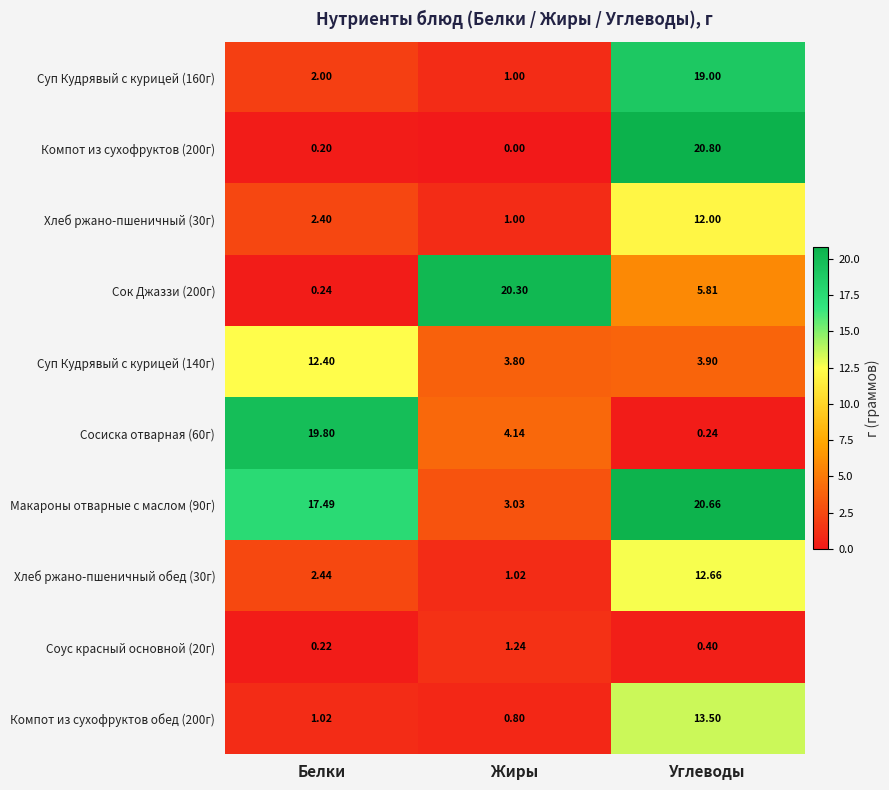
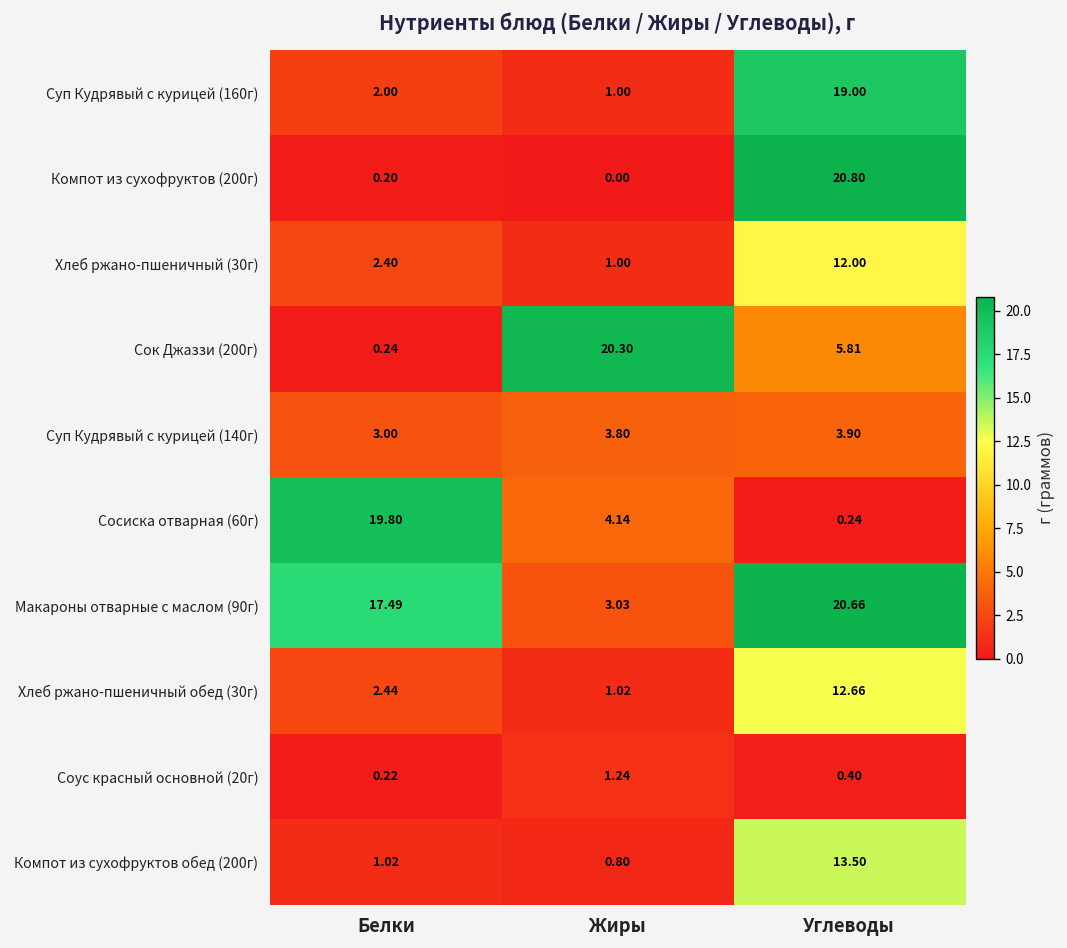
  {
    "Суп Кудрявый с курицей (160г)": {
      "Белки": 2.00,
      "Жиры": 1.00,
      "Углеводы": 19.00
    },
    "Компот из сухофруктов (200г)": {
      "Белки": 0.20,
      "Жиры": 0.00,
      "Углеводы": 20.80
    },
    "Хлеб ржано-пшеничный (30г)": {
      "Белки": 2.40,
      "Жиры": 1.00,
      "Углеводы": 12.00
    },
    "Сок Джаззи (200г)": {
      "Белки": 0.24,
      "Жиры": 20.30,
      "Углеводы": 5.81
    },
    "Суп Кудрявый с курицей (140г)": {
-     "Белки": 12.40,
+     "Белки": 3.00,
      "Жиры": 3.80,
      "Углеводы": 3.90
    },
    "Сосиска отварная (60г)": {
      "Белки": 19.80,
      "Жиры": 4.14,
      "Углеводы": 0.24
    },
    "Макароны отварные с маслом (90г)": {
      "Белки": 17.49,
      "Жиры": 3.03,
      "Углеводы": 20.66
    },
    "Хлеб ржано-пшеничный обед (30г)": {
      "Белки": 2.44,
      "Жиры": 1.02,
      "Углеводы": 12.66
    },
    "Соус красный основной (20г)": {
      "Белки": 0.22,
      "Жиры": 1.24,
      "Углеводы": 0.40
    },
    "Компот из сухофруктов обед (200г)": {
      "Белки": 1.02,
      "Жиры": 0.80,
      "Углеводы": 13.50
    }
  }
